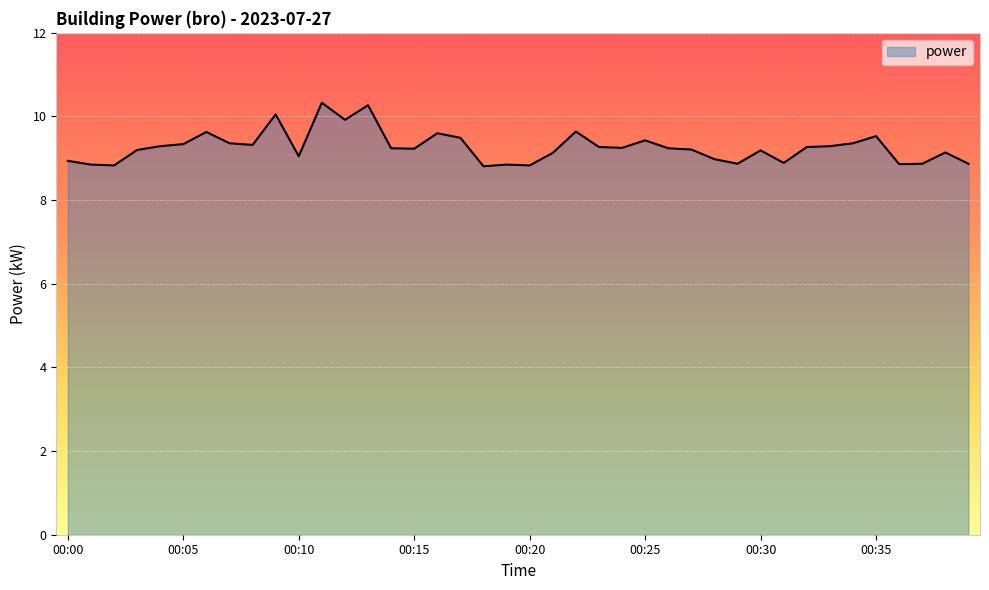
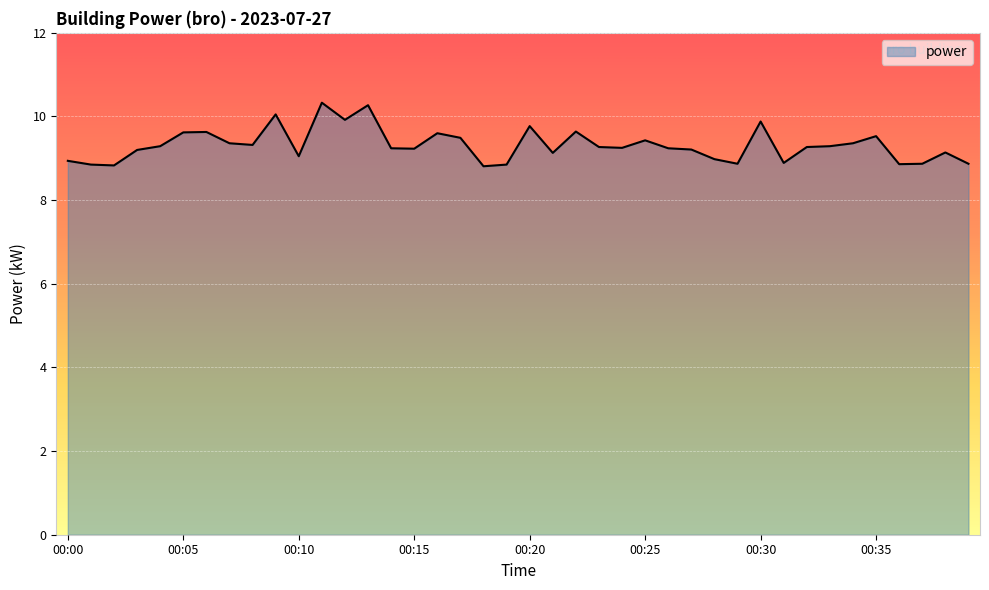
  {
    "00:00": 8.9,
-   "00:05": 9.3,
+   "00:05": 9.6,
    "00:10": 9.1,
    "00:15": 9.2,
-   "00:20": 8.8,
+   "00:20": 9.8,
    "00:25": 9.4,
-   "00:30": 9.2,
+   "00:30": 9.9,
    "00:35": 9.5
  }
